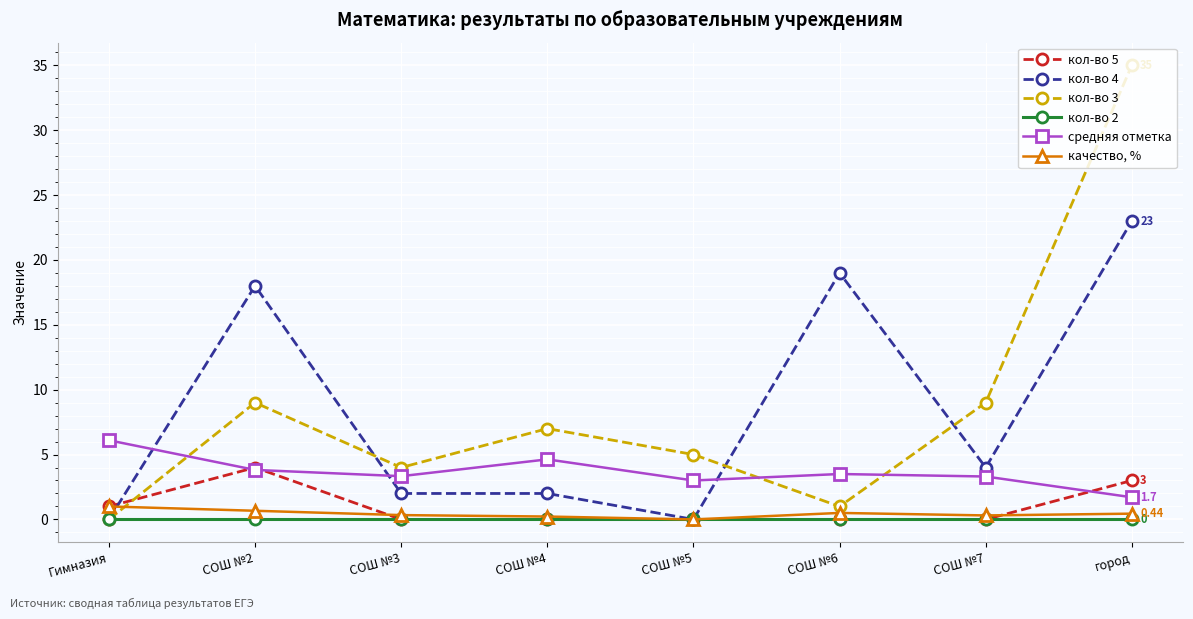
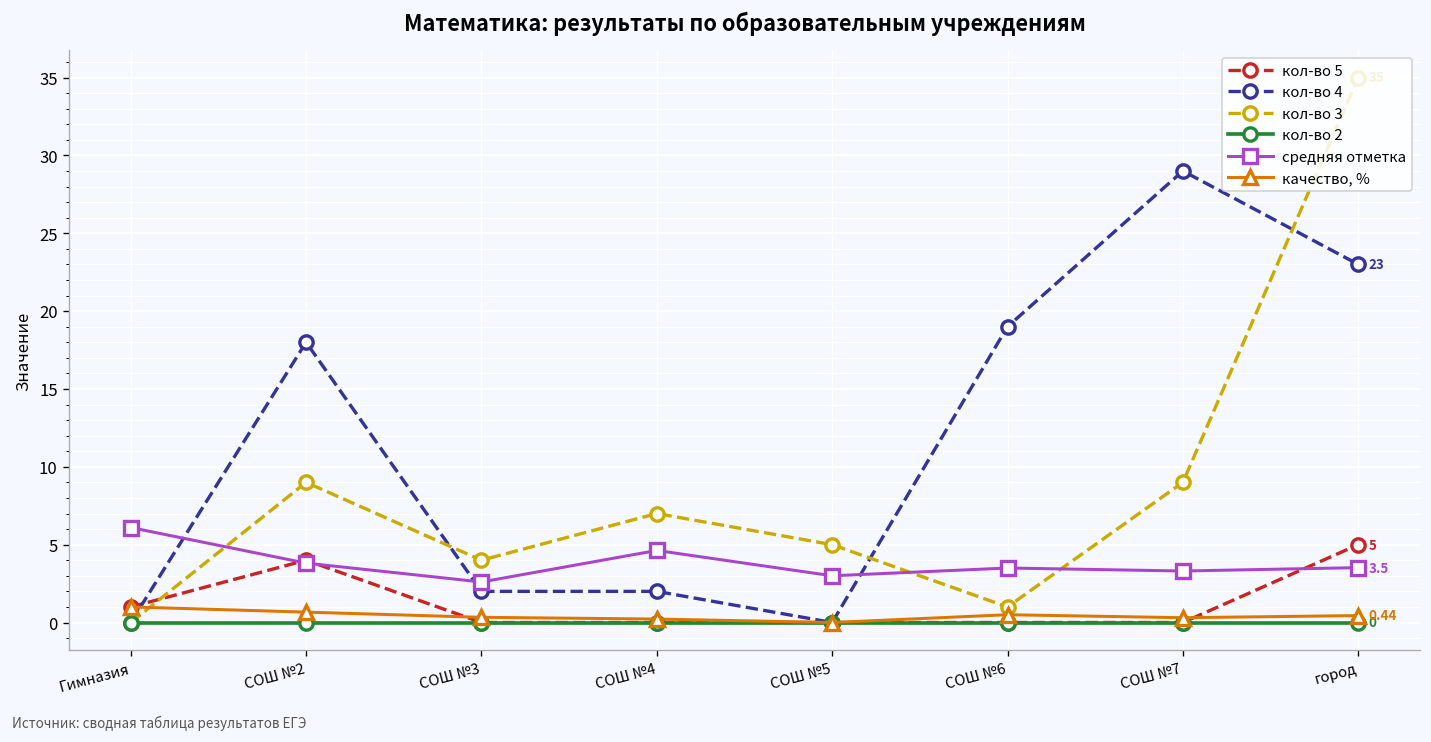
  {
    "кол-во 5": {
-     "город": 3
+     "город": 5
    },
    "кол-во 4": {
      "СОШ №2": 18,
      "СОШ №3": 2,
      "СОШ №4": 2,
      "СОШ №6": 19,
-     "СОШ №7": 4
+     "СОШ №7": 29
    },
    "кол-во 2": {
      "СОШ №2": 0.0
    },
    "средняя отметка": {
-     "СОШ №3": 3.3,
-     "город": 1.7
+     "СОШ №3": 2.6,
+     "город": 3.5
    }
  }
